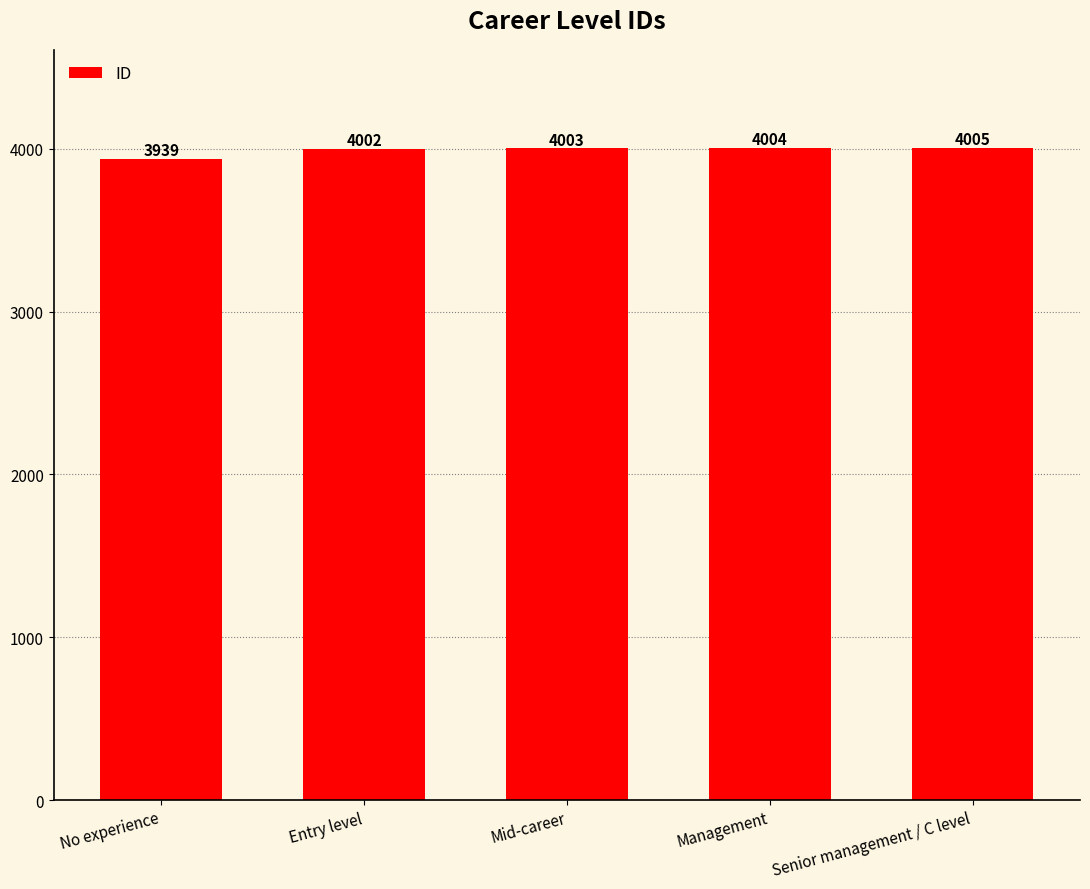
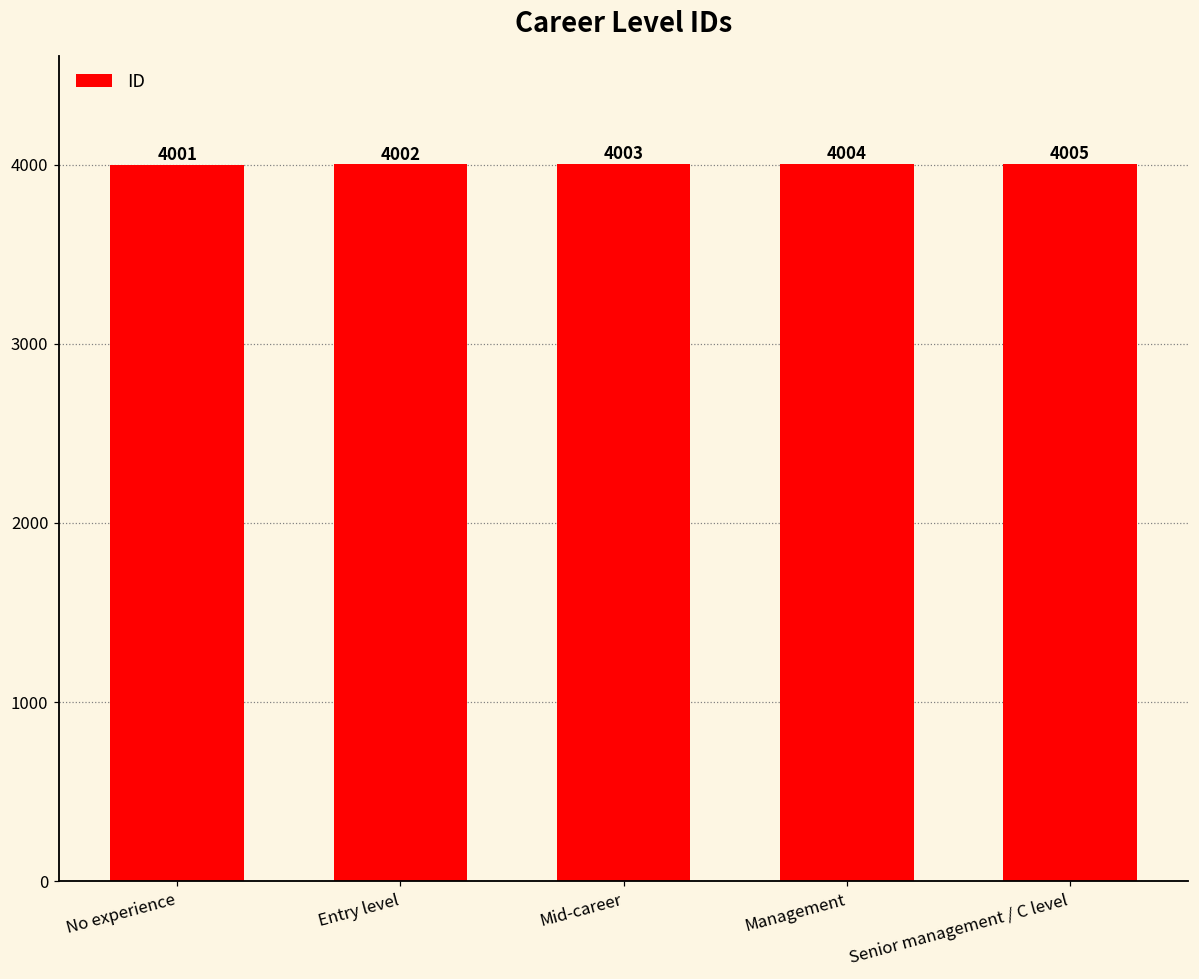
  {
-   "No experience": 3939,
+   "No experience": 4001,
    "Entry level": 4002,
    "Mid-career": 4003,
    "Management": 4004,
    "Senior management / C level": 4005
  }
